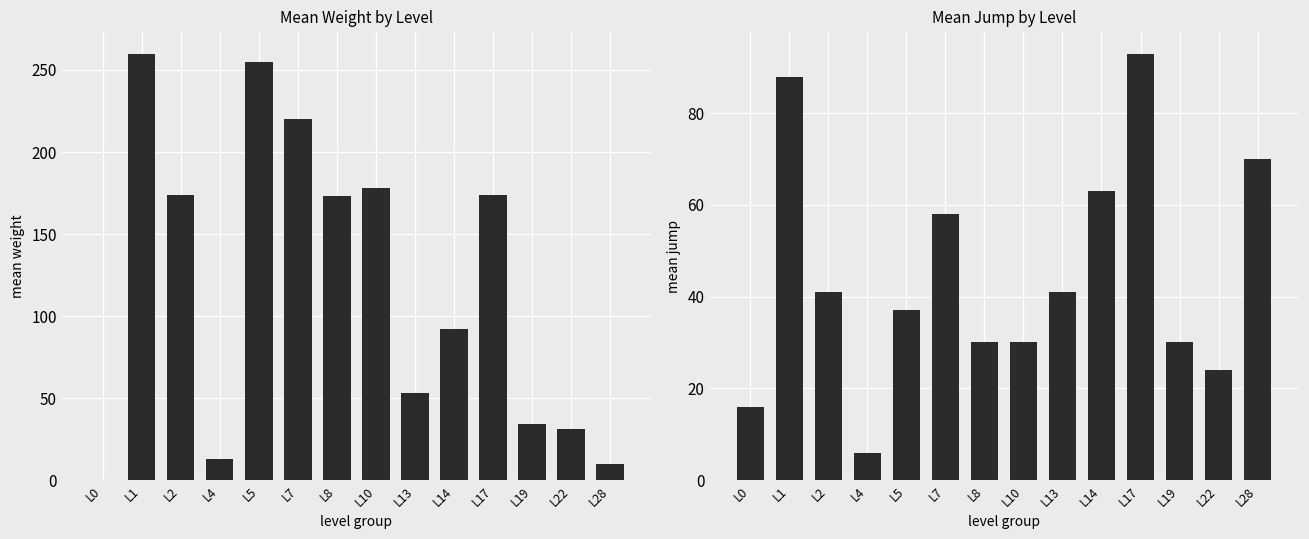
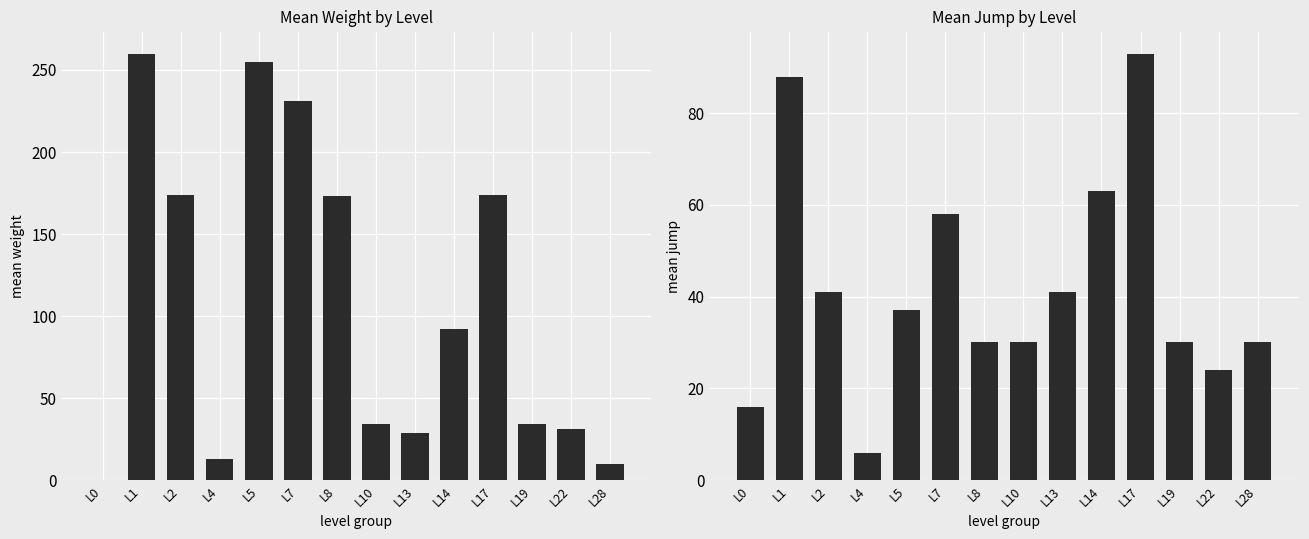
  {
    "Mean Weight by Level": {
      "L0": 0,
      "L1": 260,
      "L2": 174,
      "L4": 13,
      "L5": 255,
-     "L7": 220,
+     "L7": 231,
      "L8": 173,
-     "L10": 178,
-     "L13": 53,
+     "L10": 34,
+     "L13": 29,
      "L14": 92,
      "L17": 174,
      "L19": 34,
      "L22": 31,
      "L28": 10
    },
    "Mean Jump by Level": {
      "L0": 16,
      "L1": 88,
      "L2": 41,
      "L4": 6,
      "L5": 37,
      "L7": 58,
      "L8": 30,
      "L10": 30,
      "L13": 41,
      "L14": 63,
      "L17": 93,
      "L19": 30,
      "L22": 24,
-     "L28": 70
+     "L28": 30
    }
  }
